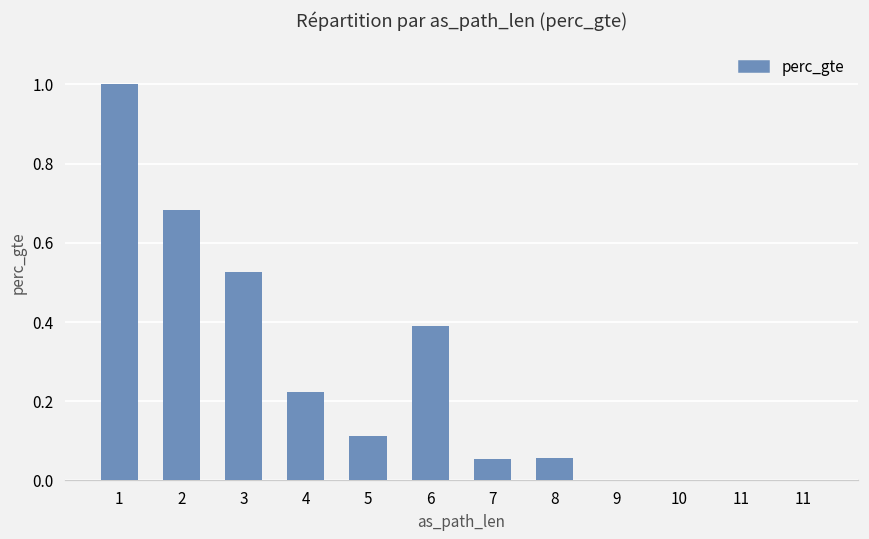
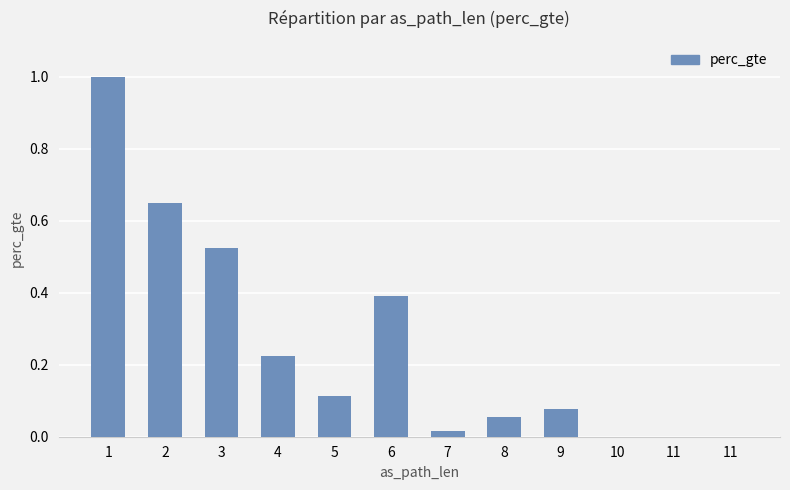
  {
    "1": 1.00,
-   "2": 0.68,
+   "2": 0.65,
    "3": 0.53,
    "4": 0.22,
    "5": 0.11,
    "6": 0.39,
-   "7": 0.05,
+   "7": 0.02,
    "8": 0.06,
-   "9": 0.00
+   "9": 0.08
  }
